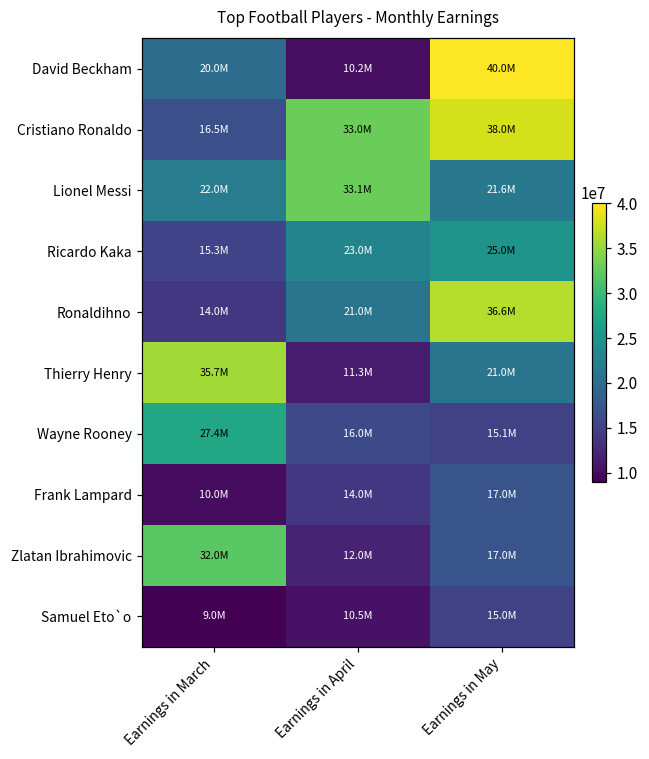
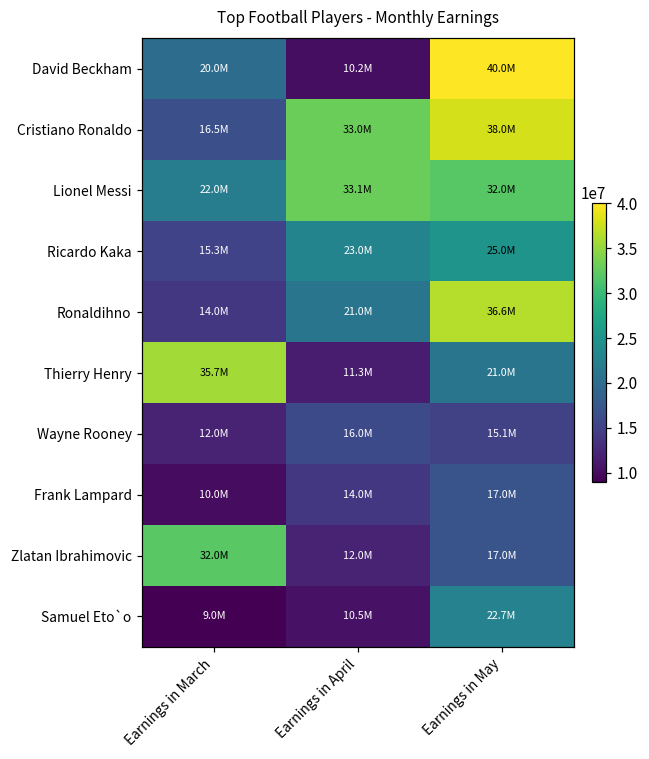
  {
    "David Beckham": {
      "Earnings in March": "20.0M",
      "Earnings in April": "10.2M",
      "Earnings in May": "40.0M"
    },
    "Cristiano Ronaldo": {
      "Earnings in March": "16.5M",
      "Earnings in April": "33.0M",
      "Earnings in May": "38.0M"
    },
    "Lionel Messi": {
      "Earnings in March": "22.0M",
      "Earnings in April": "33.1M",
-     "Earnings in May": "21.6M"
+     "Earnings in May": "32.0M"
    },
    "Ricardo Kaka": {
      "Earnings in March": "15.3M",
      "Earnings in April": "23.0M",
      "Earnings in May": "25.0M"
    },
    "Ronaldihno": {
      "Earnings in March": "14.0M",
      "Earnings in April": "21.0M",
      "Earnings in May": "36.6M"
    },
    "Thierry Henry": {
      "Earnings in March": "35.7M",
      "Earnings in April": "11.3M",
      "Earnings in May": "21.0M"
    },
    "Wayne Rooney": {
-     "Earnings in March": "27.4M",
+     "Earnings in March": "12.0M",
      "Earnings in April": "16.0M",
      "Earnings in May": "15.1M"
    },
    "Frank Lampard": {
      "Earnings in March": "10.0M",
      "Earnings in April": "14.0M",
      "Earnings in May": "17.0M"
    },
    "Zlatan Ibrahimovic": {
      "Earnings in March": "32.0M",
      "Earnings in April": "12.0M",
      "Earnings in May": "17.0M"
    },
    "Samuel Eto`o": {
      "Earnings in March": "9.0M",
      "Earnings in April": "10.5M",
-     "Earnings in May": "15.0M"
+     "Earnings in May": "22.7M"
    }
  }
